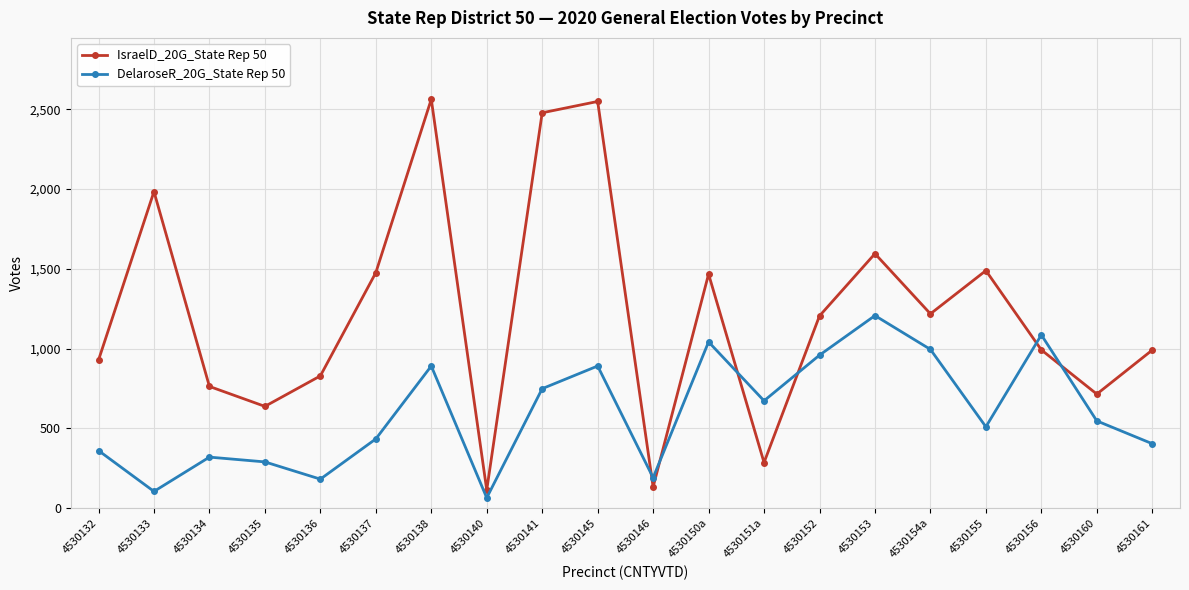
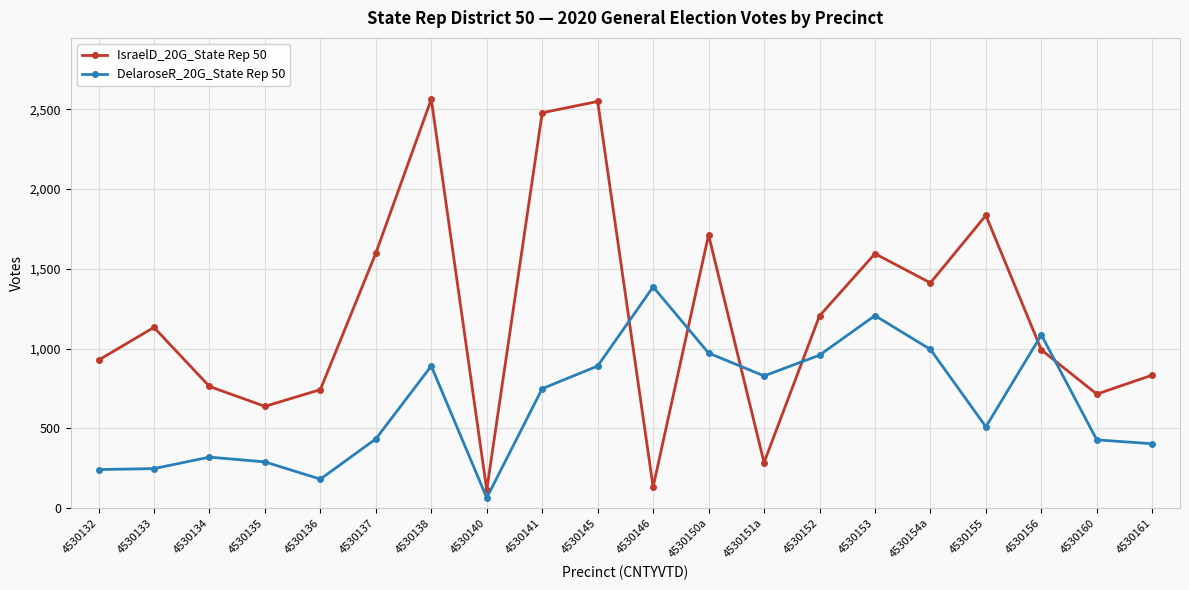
  {
    "IsraelD_20G_State Rep 50": {
      "4530132": "930",
-     "4530133": "1,980",
+     "4530133": "1,130",
      "4530134": "760",
      "4530135": "640",
-     "4530136": "830",
-     "4530137": "1,480",
+     "4530136": "740",
+     "4530137": "1,600",
      "4530138": "2,560",
      "4530140": "110",
      "4530141": "2,480",
      "4530145": "2,550",
      "4530146": "130",
-     "4530150a": "1,470",
+     "4530150a": "1,710",
      "4530151a": "290",
      "4530152": "1,210",
      "4530153": "1,600",
-     "4530154a": "1,220",
-     "4530155": "1,490",
+     "4530154a": "1,410",
+     "4530155": "1,840",
      "4530156": "990",
      "4530160": "720",
-     "4530161": "990"
+     "4530161": "830"
    },
    "DelaroseR_20G_State Rep 50": {
-     "4530132": "360",
-     "4530133": "110",
+     "4530132": "240",
+     "4530133": "250",
      "4530134": "320",
      "4530135": "290",
      "4530136": "180",
      "4530137": "430",
      "4530138": "890",
      "4530140": "70",
      "4530141": "750",
      "4530145": "890",
-     "4530146": "190",
-     "4530150a": "1,040",
-     "4530151a": "670",
+     "4530146": "1,390",
+     "4530150a": "970",
+     "4530151a": "830",
      "4530152": "960",
      "4530153": "1,210",
      "4530154a": "1,000",
      "4530155": "510",
      "4530156": "1,090",
-     "4530160": "550",
+     "4530160": "430",
      "4530161": "400"
    }
  }
